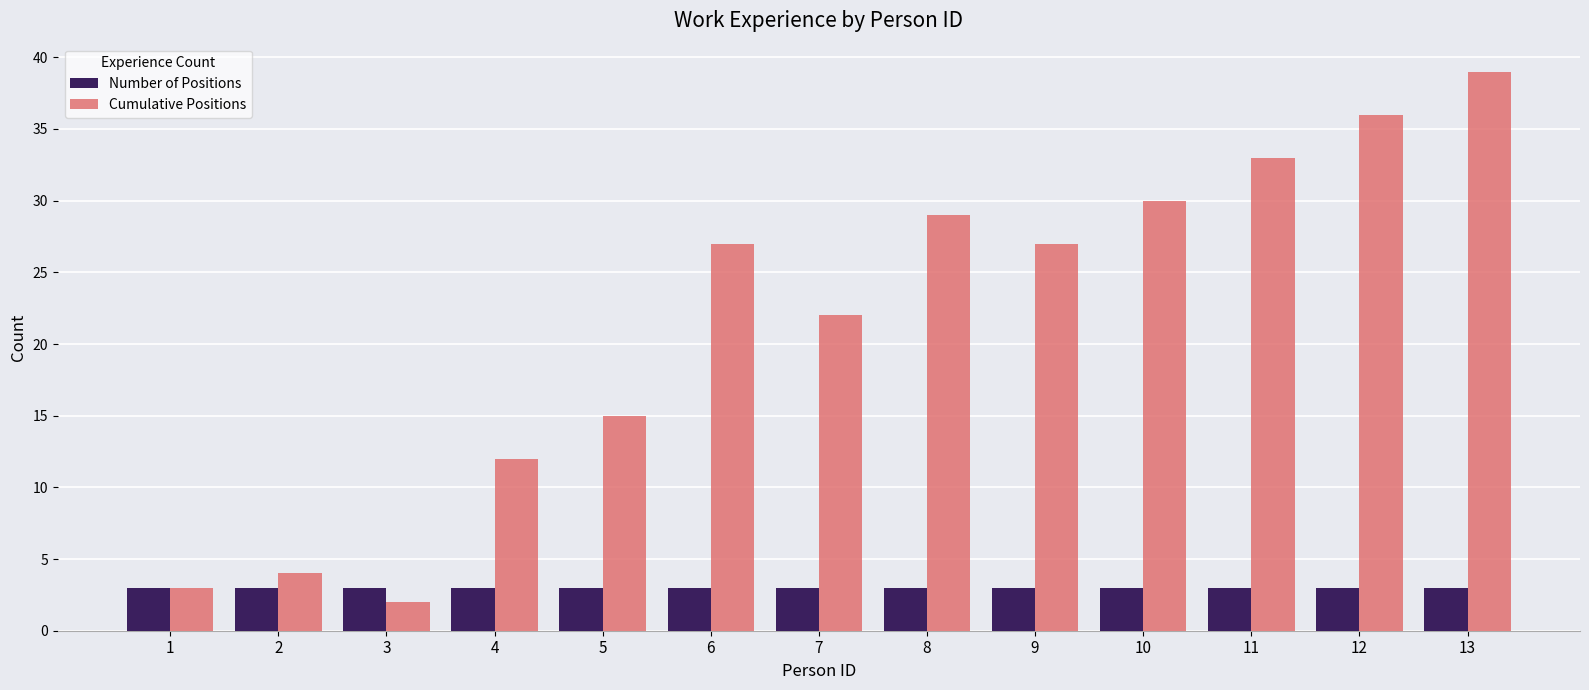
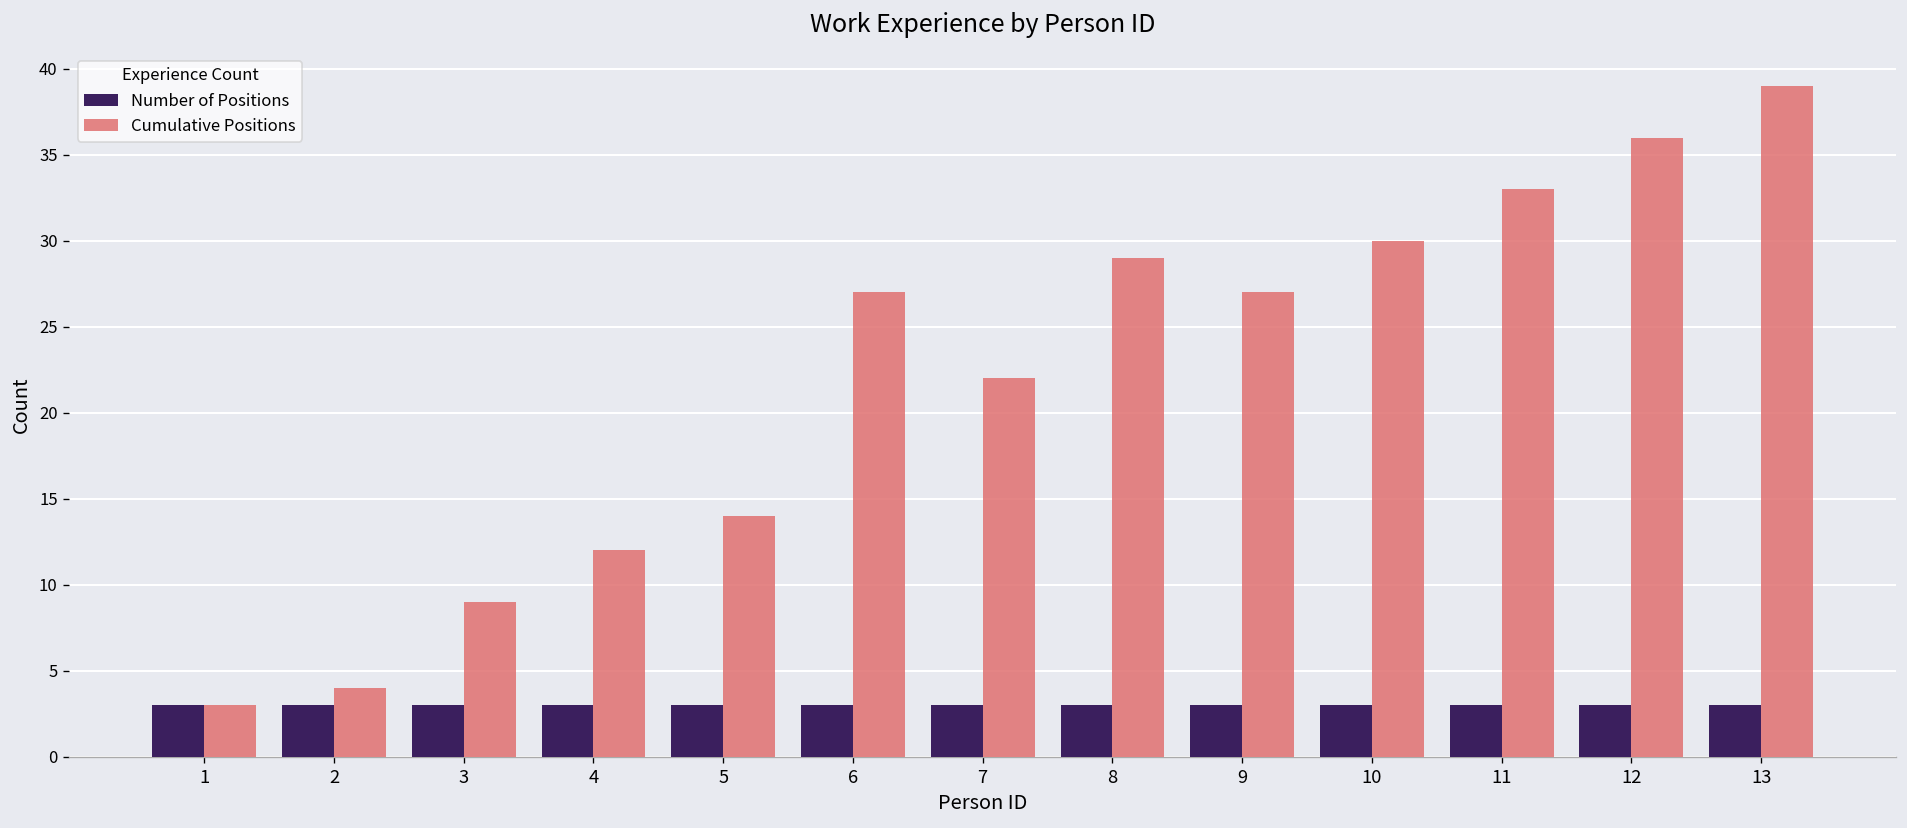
  {
    "Number of Positions": {
      "1": 3,
      "2": 3,
      "3": 3,
      "4": 3,
      "5": 3,
      "6": 3,
      "7": 3,
      "8": 3,
      "9": 3,
      "10": 3,
      "11": 3,
      "12": 3,
      "13": 3
    },
    "Cumulative Positions": {
      "1": 3,
      "2": 4,
-     "3": 2,
+     "3": 9,
      "4": 12,
-     "5": 15,
+     "5": 14,
      "6": 27,
      "7": 22,
      "8": 29,
      "9": 27,
      "10": 30,
      "11": 33,
      "12": 36,
      "13": 39
    }
  }
